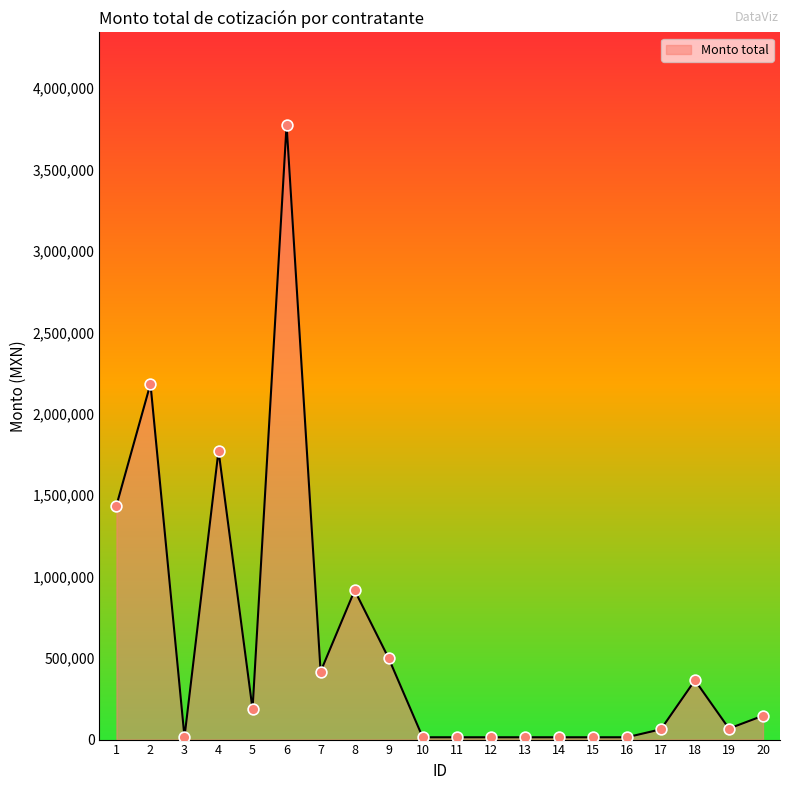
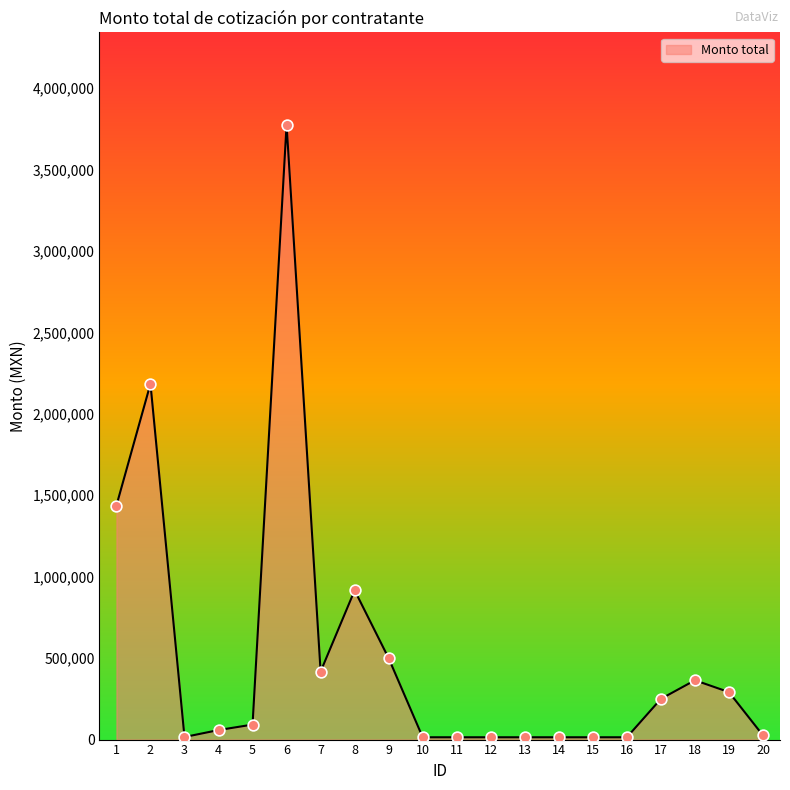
  {
    "1": "1,440,000",
    "2": "2,180,000",
    "3": "20,000",
-   "4": "1,770,000",
-   "5": "190,000",
+   "4": "60,000",
+   "5": "90,000",
    "6": "3,780,000",
    "7": "420,000",
    "8": "920,000",
    "9": "500,000",
    "10": "10,000",
    "11": "10,000",
    "12": "10,000",
    "13": "10,000",
    "14": "10,000",
    "15": "10,000",
    "16": "10,000",
-   "17": "60,000",
+   "17": "250,000",
    "18": "360,000",
-   "19": "70,000",
-   "20": "150,000"
+   "19": "290,000",
+   "20": "30,000"
  }
